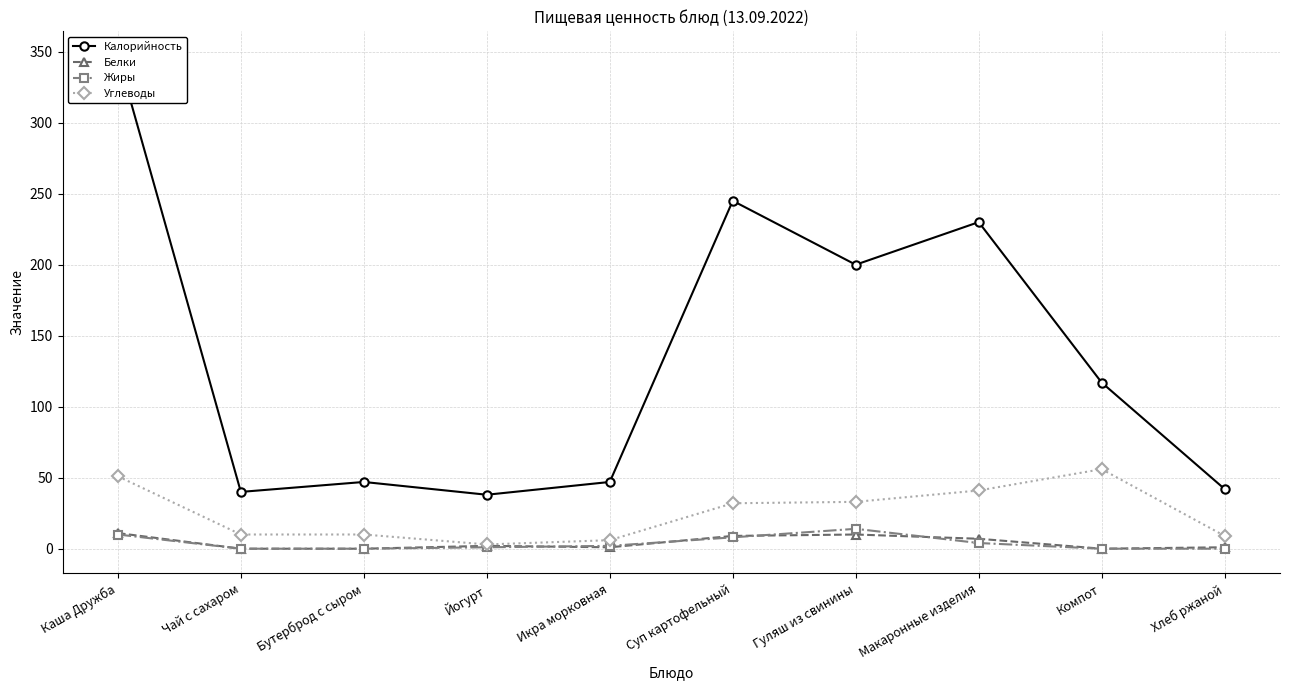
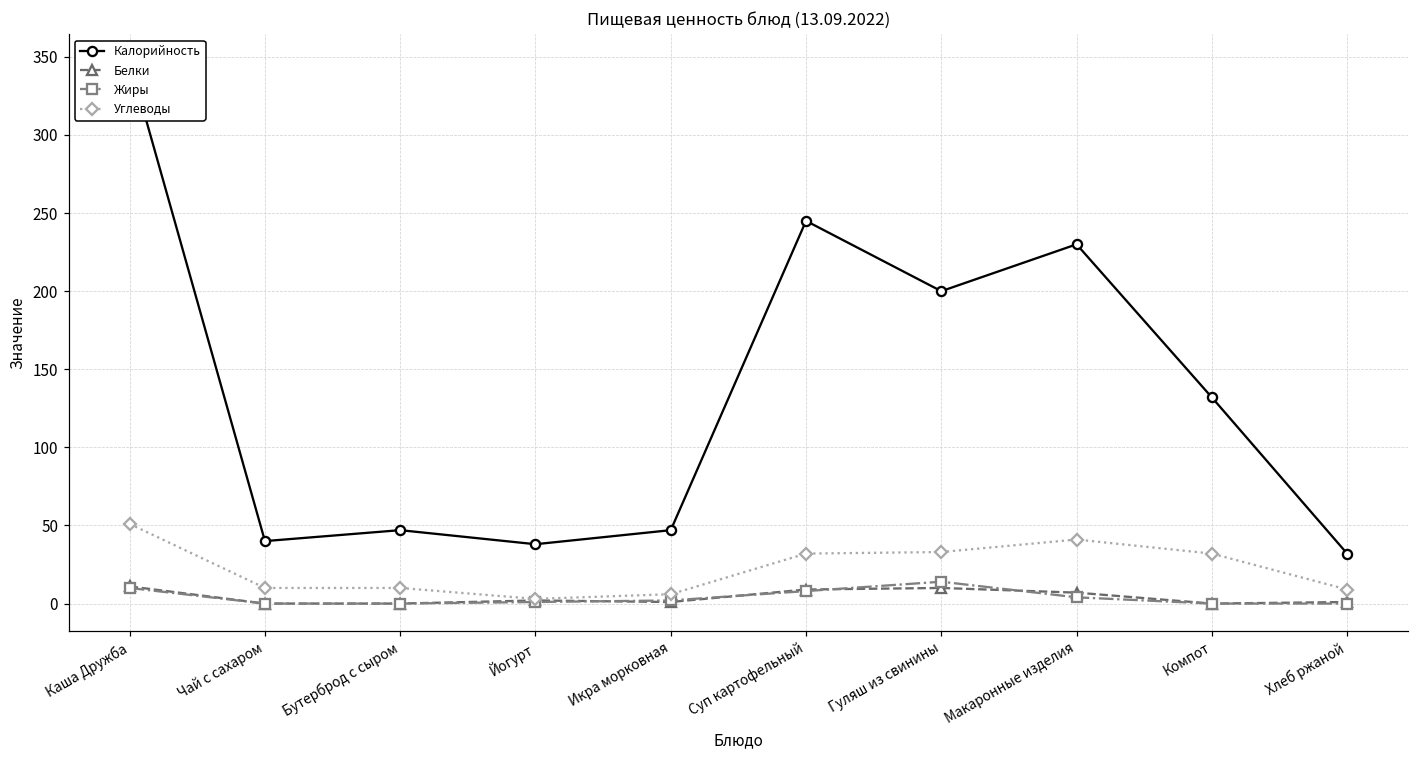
  {
    "Калорийность": {
      "Чай с сахаром": 40,
      "Бутерброд с сыром": 47,
      "Йогурт": 38,
      "Икра морковная": 47,
      "Суп картофельный": 245,
      "Гуляш из свинины": 200,
      "Макаронные изделия": 230,
-     "Компот": 117,
-     "Хлеб ржаной": 42
+     "Компот": 132,
+     "Хлеб ржаной": 32
    },
    "Углеводы": {
      "Каша Дружба": 51,
      "Чай с сахаром": 10,
      "Бутерброд с сыром": 10,
      "Икра морковная": 6,
      "Суп картофельный": 32,
      "Гуляш из свинины": 33,
      "Макаронные изделия": 41,
-     "Компот": 56,
+     "Компот": 32,
      "Хлеб ржаной": 9
    }
  }
